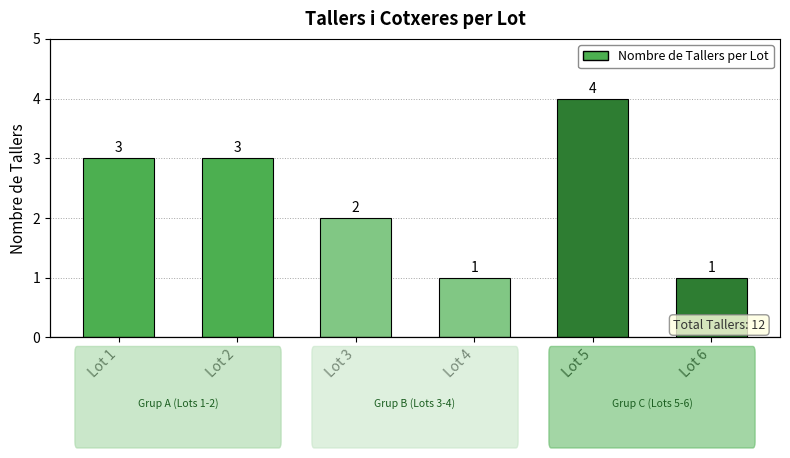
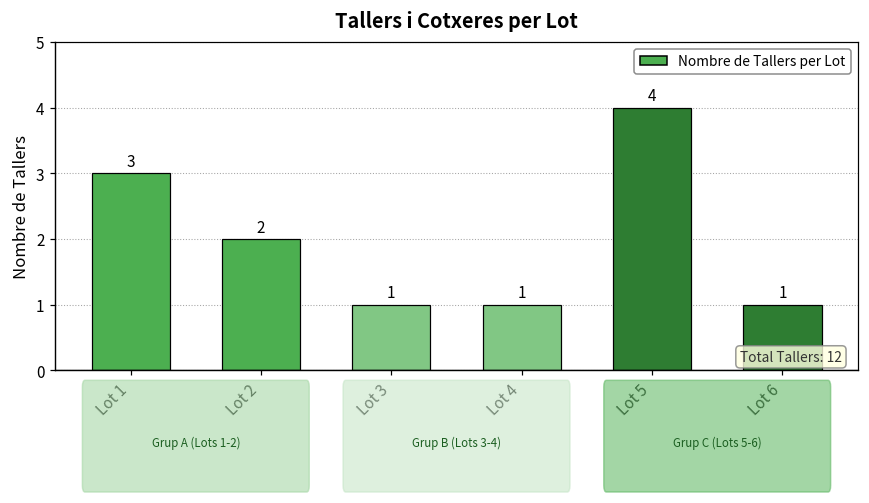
  {
    "Lot 1": 3,
-   "Lot 2": 3,
-   "Lot 3": 2,
+   "Lot 2": 2,
+   "Lot 3": 1,
    "Lot 4": 1,
    "Lot 5": 4,
    "Lot 6": 1
  }
